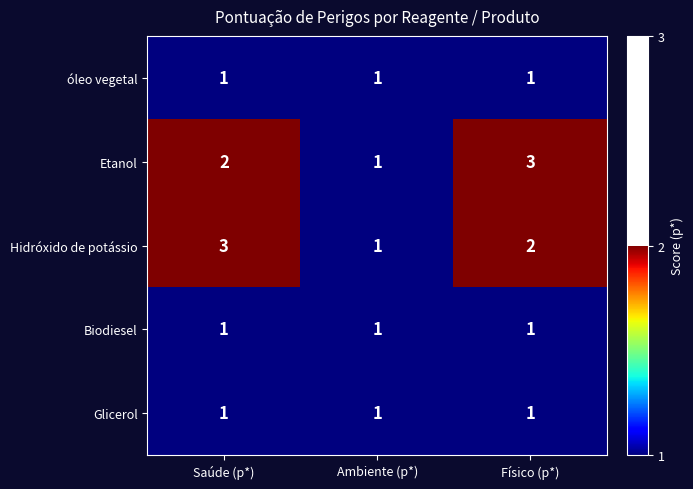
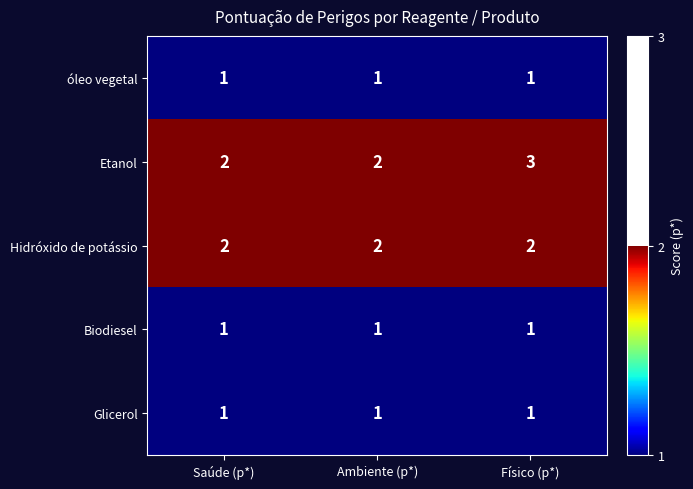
  {
    "óleo vegetal": {
      "Saúde (p*)": 1,
      "Ambiente (p*)": 1,
      "Físico (p*)": 1
    },
    "Etanol": {
      "Saúde (p*)": 2,
-     "Ambiente (p*)": 1,
+     "Ambiente (p*)": 2,
      "Físico (p*)": 3
    },
    "Hidróxido de potássio": {
-     "Saúde (p*)": 3,
-     "Ambiente (p*)": 1,
+     "Saúde (p*)": 2,
+     "Ambiente (p*)": 2,
      "Físico (p*)": 2
    },
    "Biodiesel": {
      "Saúde (p*)": 1,
      "Ambiente (p*)": 1,
      "Físico (p*)": 1
    },
    "Glicerol": {
      "Saúde (p*)": 1,
      "Ambiente (p*)": 1,
      "Físico (p*)": 1
    }
  }
